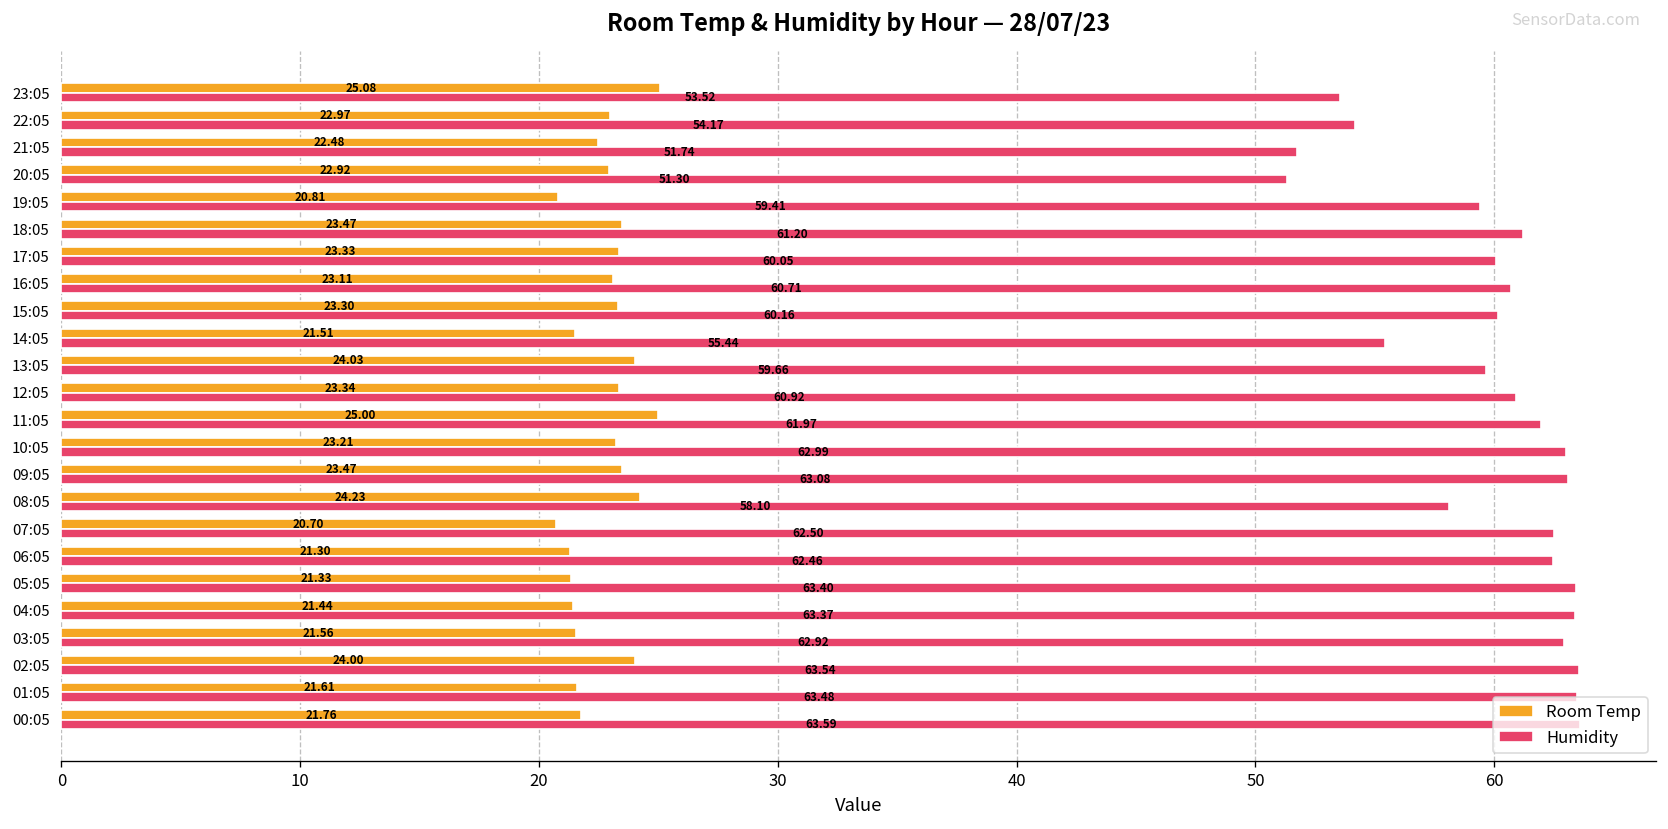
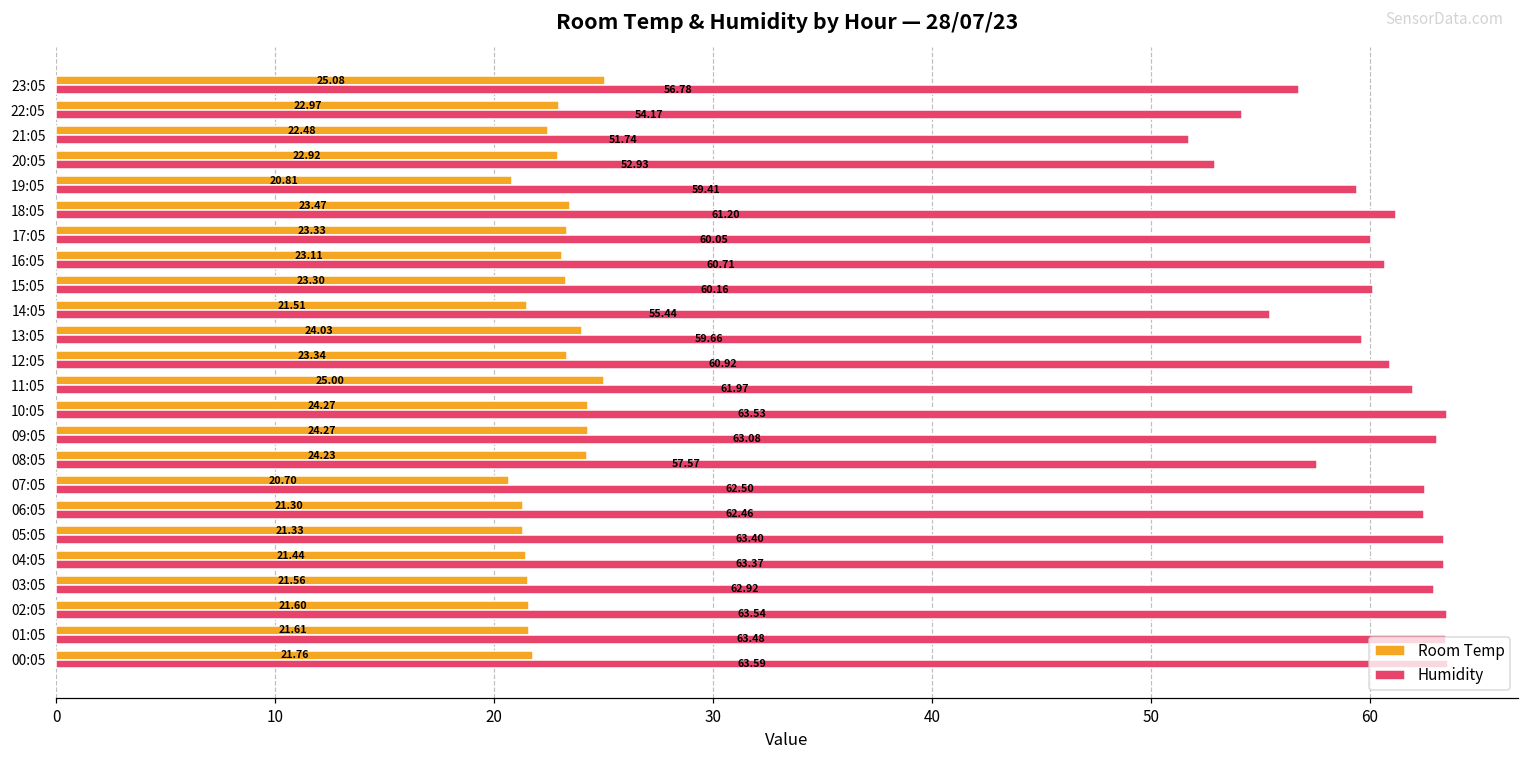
  {
    "Room Temp": {
      "23:05": 25.08,
      "22:05": 22.97,
      "21:05": 22.48,
      "20:05": 22.92,
      "19:05": 20.81,
      "18:05": 23.47,
      "17:05": 23.33,
      "16:05": 23.11,
      "15:05": 23.30,
      "14:05": 21.51,
      "13:05": 24.03,
      "12:05": 23.34,
      "11:05": 25.00,
-     "10:05": 23.21,
-     "09:05": 23.47,
+     "10:05": 24.27,
+     "09:05": 24.27,
      "08:05": 24.23,
      "07:05": 20.70,
      "06:05": 21.30,
      "05:05": 21.33,
      "04:05": 21.44,
      "03:05": 21.56,
-     "02:05": 24.00,
+     "02:05": 21.60,
      "01:05": 21.61,
      "00:05": 21.76
    },
    "Humidity": {
-     "23:05": 53.52,
+     "23:05": 56.78,
      "22:05": 54.17,
      "21:05": 51.74,
-     "20:05": 51.30,
+     "20:05": 52.93,
      "19:05": 59.41,
      "18:05": 61.20,
      "17:05": 60.05,
      "16:05": 60.71,
      "15:05": 60.16,
      "14:05": 55.44,
      "13:05": 59.66,
      "12:05": 60.92,
      "11:05": 61.97,
-     "10:05": 62.99,
+     "10:05": 63.53,
      "09:05": 63.08,
-     "08:05": 58.10,
+     "08:05": 57.57,
      "07:05": 62.50,
      "06:05": 62.46,
      "05:05": 63.40,
      "04:05": 63.37,
      "03:05": 62.92,
      "02:05": 63.54,
      "01:05": 63.48
    }
  }
